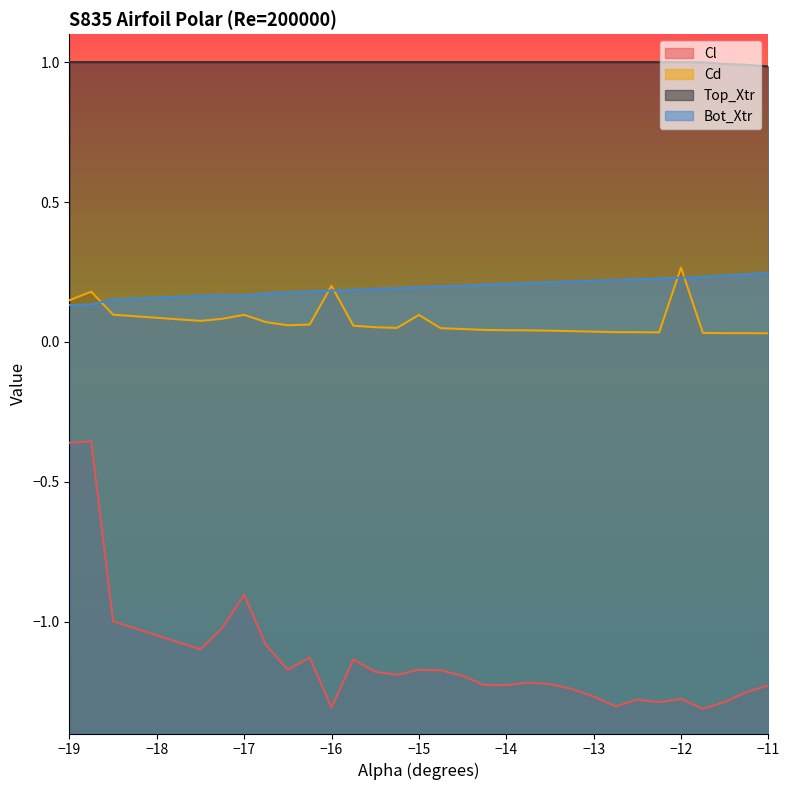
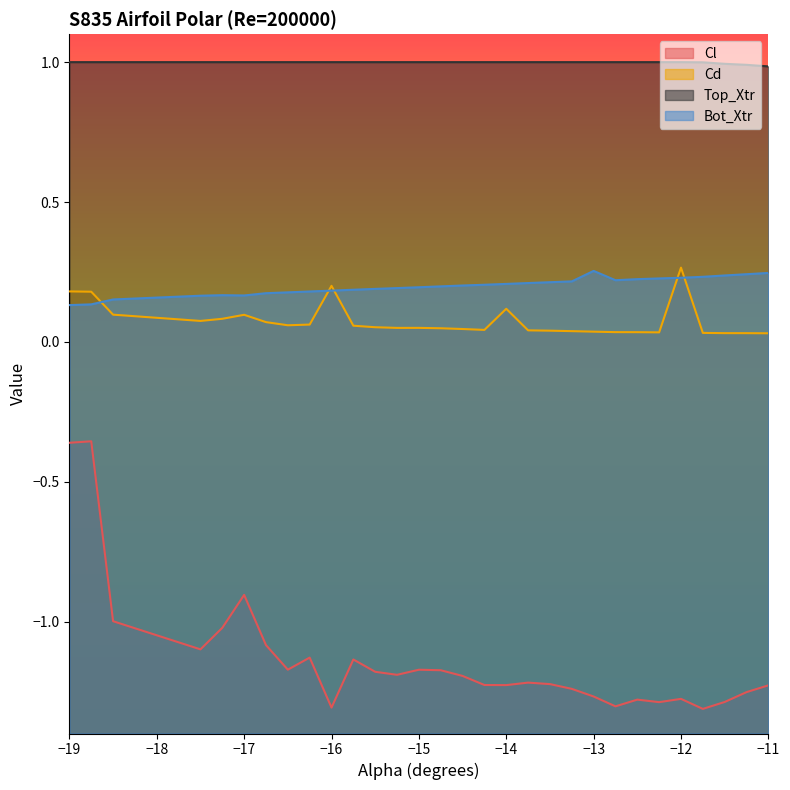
  {
    "Cl": {
      "−19": -0.36,
      "−17": -0.90,
      "−16": -1.31,
      "−15": -1.17,
      "−14": -1.23,
      "−13": -1.27,
      "−12": -1.28,
      "−11": -1.23
    },
    "Cd": {
-     "−19": 0.15,
+     "−19": 0.18,
      "−17": 0.10,
      "−16": 0.20,
-     "−15": 0.10,
-     "−14": 0.04,
+     "−15": 0.05,
+     "−14": 0.12,
      "−13": 0.04,
      "−12": 0.27,
      "−11": 0.03
    },
    "Top_Xtr": {
      "−19": 1.00,
      "−17": 1.00,
      "−16": 1.00,
      "−15": 1.00,
      "−14": 1.00,
      "−13": 1.00,
      "−11": 0.98
    },
    "Bot_Xtr": {
      "−19": 0.13,
      "−17": 0.17,
      "−16": 0.18,
      "−15": 0.20,
      "−14": 0.21,
-     "−13": 0.22,
+     "−13": 0.25,
      "−12": 0.23,
      "−11": 0.25
    }
  }
